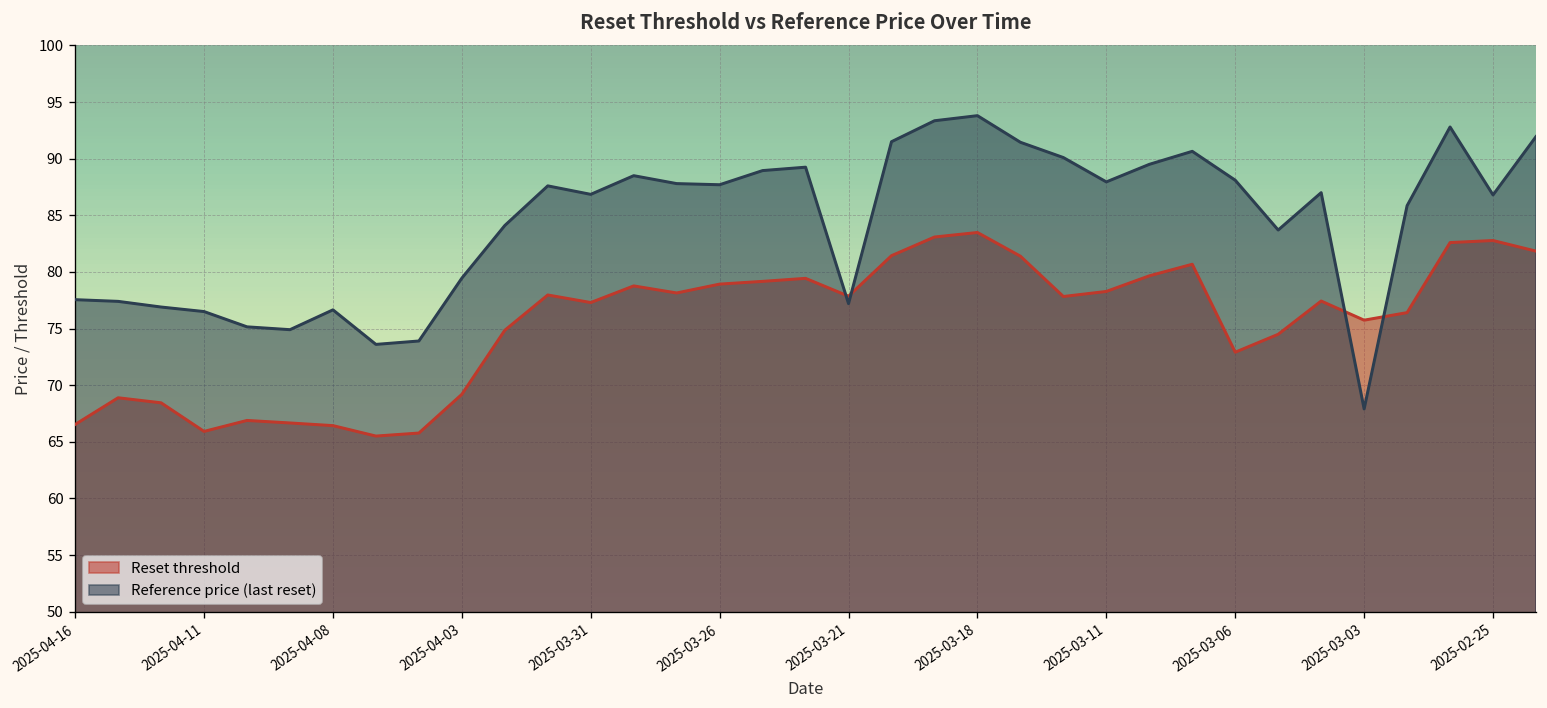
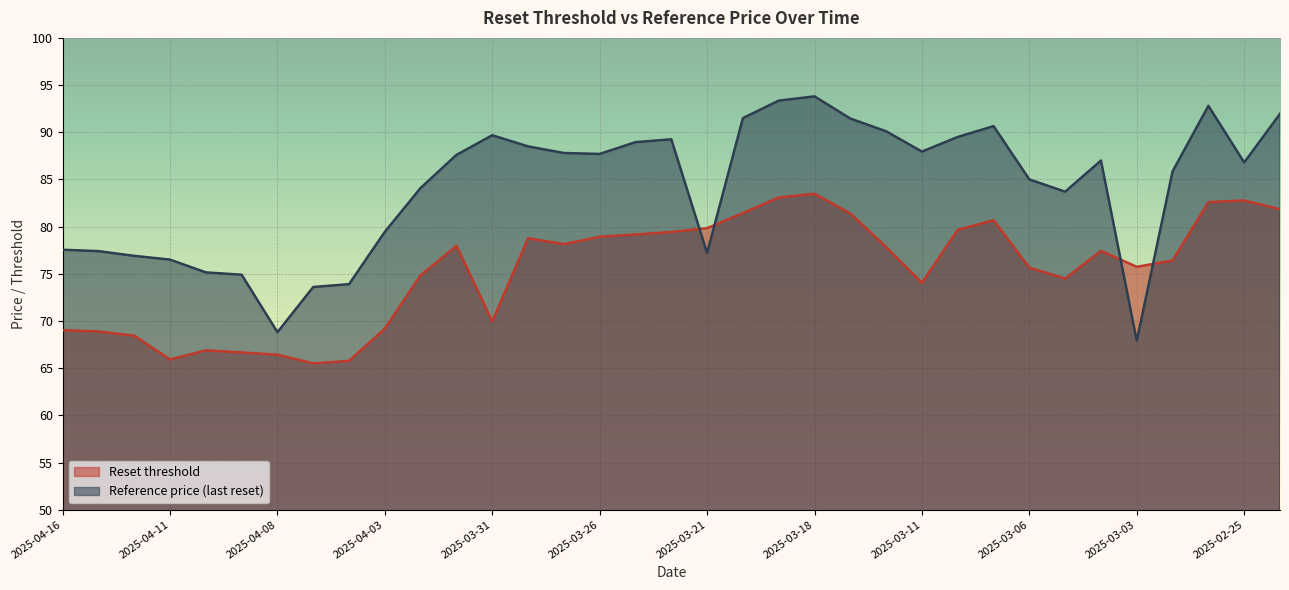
  {
    "Reset threshold": {
-     "2025-04-16": 67,
+     "2025-04-16": 69,
      "2025-04-11": 66,
      "2025-04-08": 66,
      "2025-04-03": 69,
-     "2025-03-31": 77,
+     "2025-03-31": 70,
      "2025-03-26": 79,
-     "2025-03-21": 78,
+     "2025-03-21": 80,
      "2025-03-18": 83,
-     "2025-03-11": 78,
-     "2025-03-06": 73,
+     "2025-03-11": 74,
+     "2025-03-06": 76,
      "2025-03-03": 76,
      "2025-02-25": 83
    },
    "Reference price (last reset)": {
      "2025-04-16": 78,
      "2025-04-11": 77,
-     "2025-04-08": 77,
+     "2025-04-08": 69,
      "2025-04-03": 79,
-     "2025-03-31": 87,
+     "2025-03-31": 90,
      "2025-03-26": 88,
      "2025-03-21": 77,
      "2025-03-18": 94,
      "2025-03-11": 88,
-     "2025-03-06": 88,
+     "2025-03-06": 85,
      "2025-03-03": 68,
      "2025-02-25": 87
    }
  }
